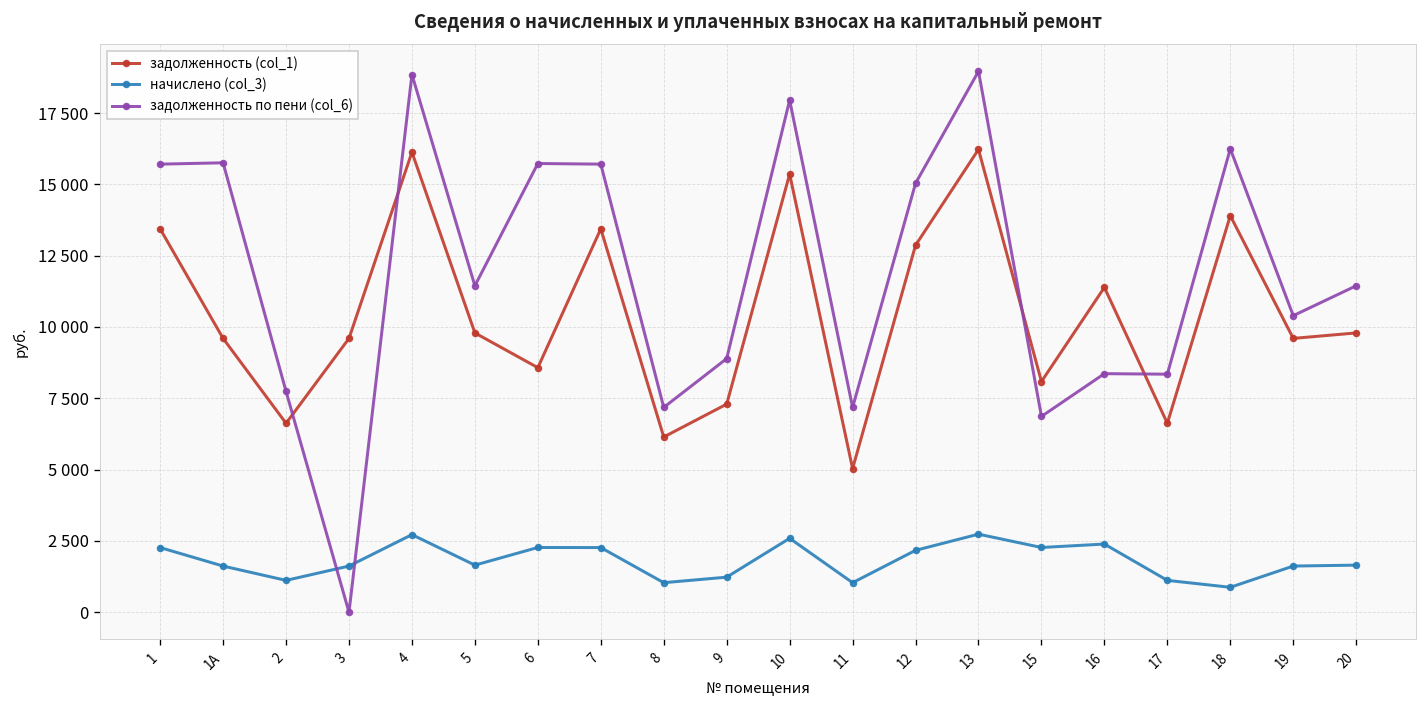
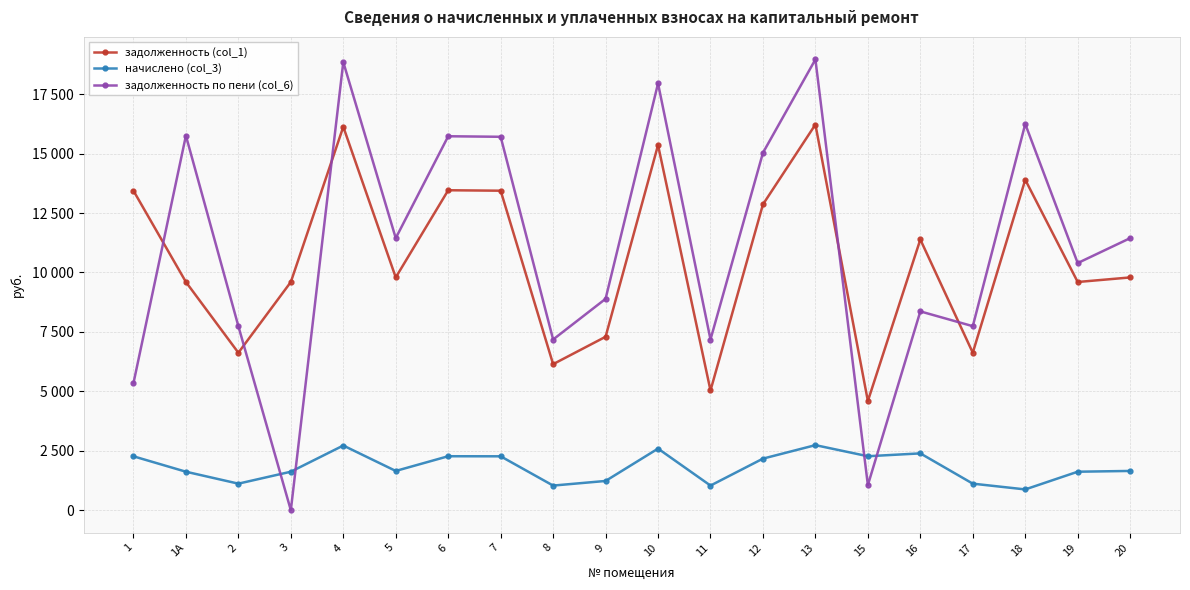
  {
    "задолженность (col_1)": {
      "1": 13400,
      "1А": 9600,
      "2": 6600,
      "3": 9600,
      "4": 16100,
      "5": 9800,
-     "6": 8600,
+     "6": 13500,
      "7": 13400,
      "8": 6100,
      "9": 7300,
      "10": 15400,
      "11": 5000,
      "12": 12900,
      "13": 16200,
-     "15": 8100,
+     "15": 4600,
      "16": 11400,
      "17": 6600,
      "18": 13900,
      "19": 9600,
      "20": 9800
    },
    "начислено (col_3)": {
      "1": 2300,
      "1А": 1600,
      "2": 1100,
      "3": 1600,
      "4": 2700,
      "5": 1700,
      "6": 2300,
      "7": 2300,
      "8": 1000,
      "9": 1200,
      "10": 2600,
      "11": 1000,
      "12": 2200,
      "13": 2700,
      "15": 2300,
      "16": 2400,
      "17": 1100,
      "18": 900,
      "19": 1600,
      "20": 1700
    },
    "задолженность по пени (col_6)": {
-     "1": 15700,
+     "1": 5300,
      "1А": 15800,
      "2": 7700,
      "3": 0,
      "4": 18800,
      "5": 11400,
      "6": 15700,
      "7": 15700,
      "8": 7200,
      "9": 8900,
      "10": 18000,
      "11": 7200,
      "12": 15000,
      "13": 19000,
-     "15": 6900,
+     "15": 1100,
      "16": 8400,
-     "17": 8300,
+     "17": 7700,
      "18": 16200,
      "19": 10400,
      "20": 11400
    }
  }
